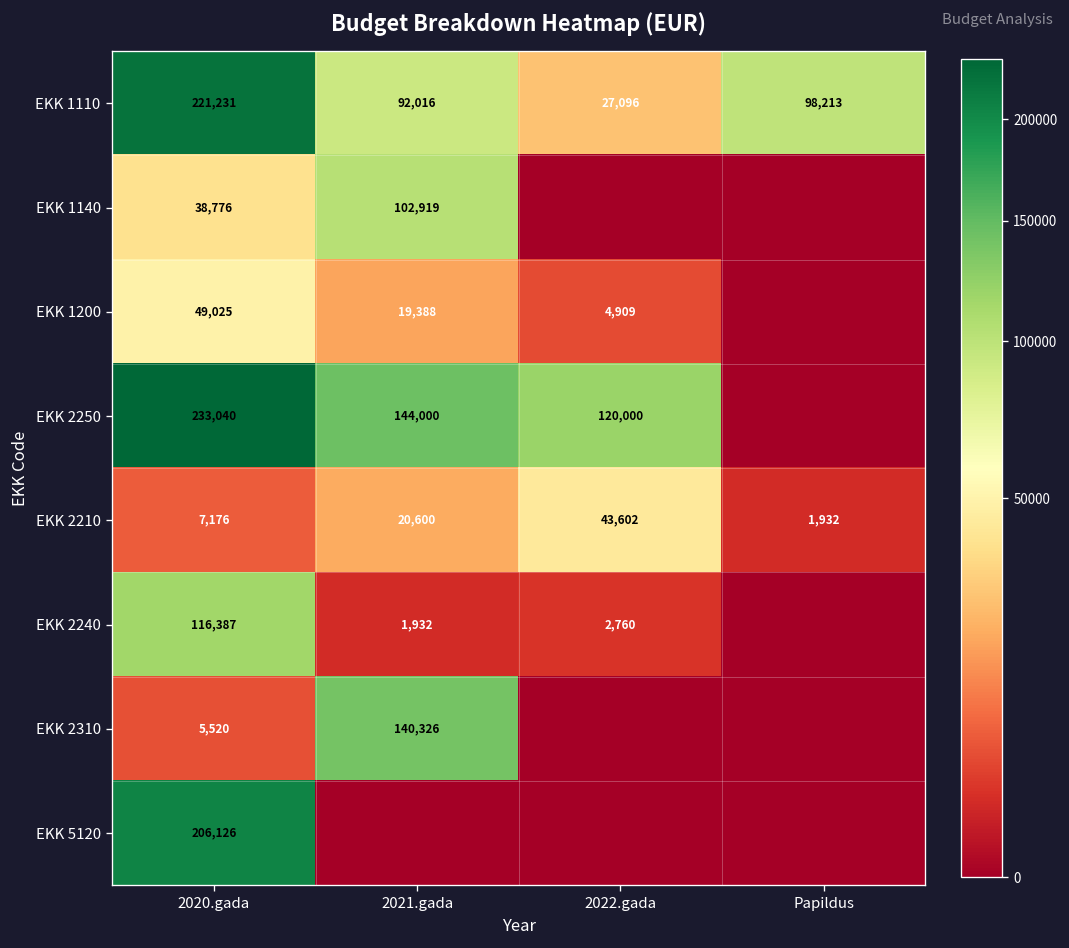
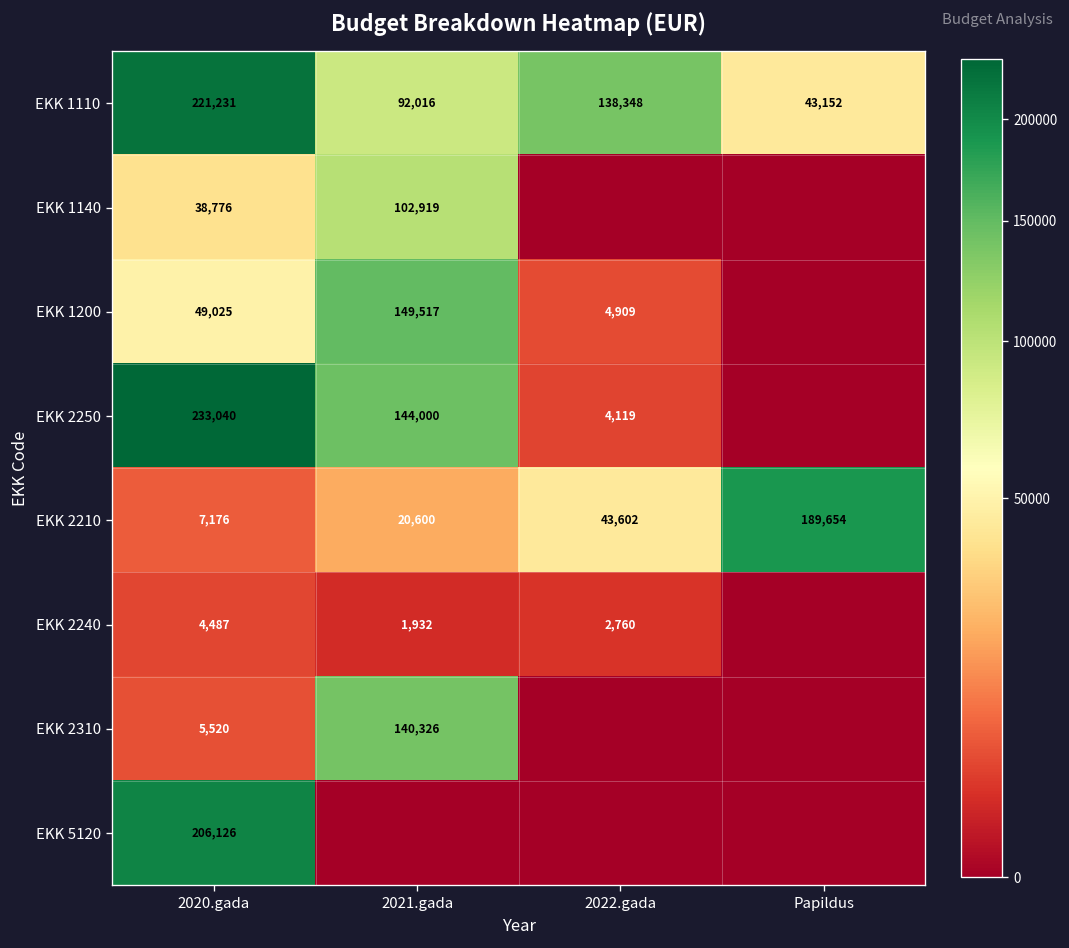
  {
    "EKK 1110": {
      "2020.gada": "221,231",
      "2021.gada": "92,016",
-     "2022.gada": "27,096",
-     "Papildus": "98,213"
+     "2022.gada": "138,348",
+     "Papildus": "43,152"
    },
    "EKK 1140": {
      "2020.gada": "38,776",
      "2021.gada": "102,919"
    },
    "EKK 1200": {
      "2020.gada": "49,025",
-     "2021.gada": "19,388",
+     "2021.gada": "149,517",
      "2022.gada": "4,909"
    },
    "EKK 2250": {
      "2020.gada": "233,040",
      "2021.gada": "144,000",
-     "2022.gada": "120,000"
+     "2022.gada": "4,119"
    },
    "EKK 2210": {
      "2020.gada": "7,176",
      "2021.gada": "20,600",
      "2022.gada": "43,602",
-     "Papildus": "1,932"
+     "Papildus": "189,654"
    },
    "EKK 2240": {
-     "2020.gada": "116,387",
+     "2020.gada": "4,487",
      "2021.gada": "1,932",
      "2022.gada": "2,760"
    },
    "EKK 2310": {
      "2020.gada": "5,520",
      "2021.gada": "140,326"
    },
    "EKK 5120": {
      "2020.gada": "206,126"
    }
  }
